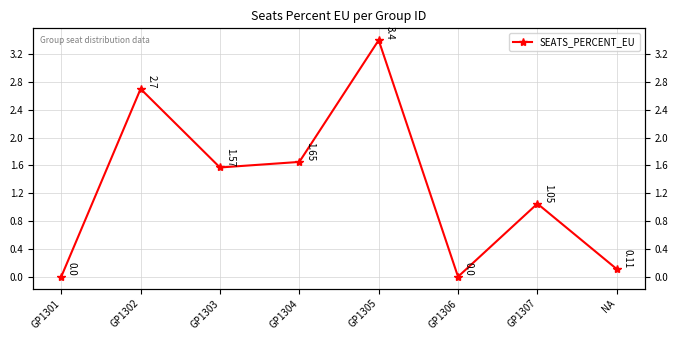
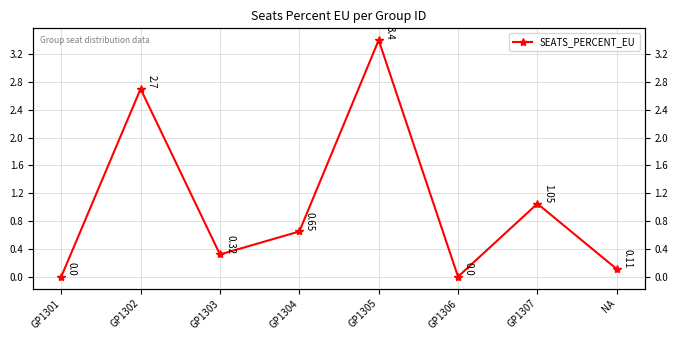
  {
    "GP1301": 0.0,
    "GP1302": 2.7,
-   "GP1303": 1.57,
-   "GP1304": 1.65,
+   "GP1303": 0.32,
+   "GP1304": 0.65,
    "GP1305": 3.4,
    "GP1306": 0.0,
    "GP1307": 1.05,
    "NA": 0.11
  }
